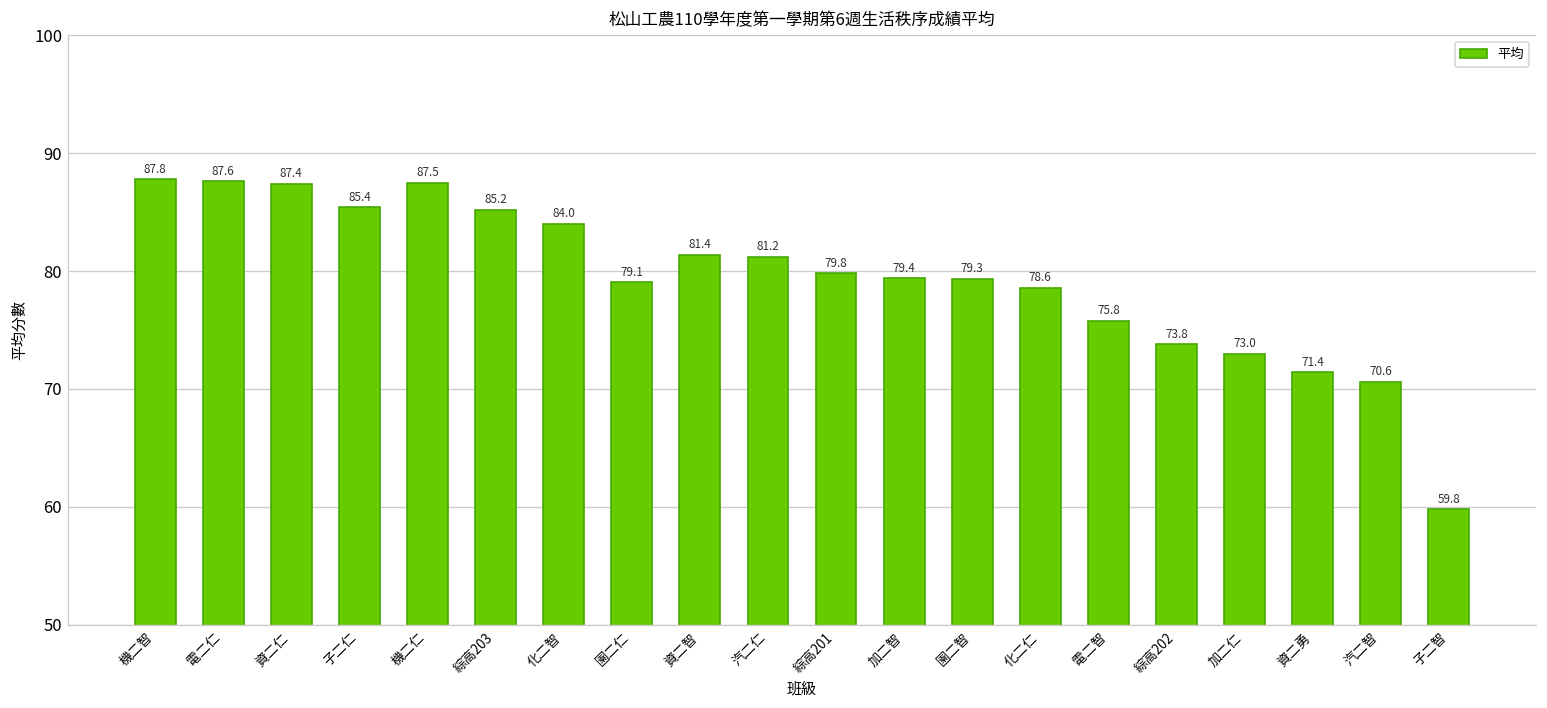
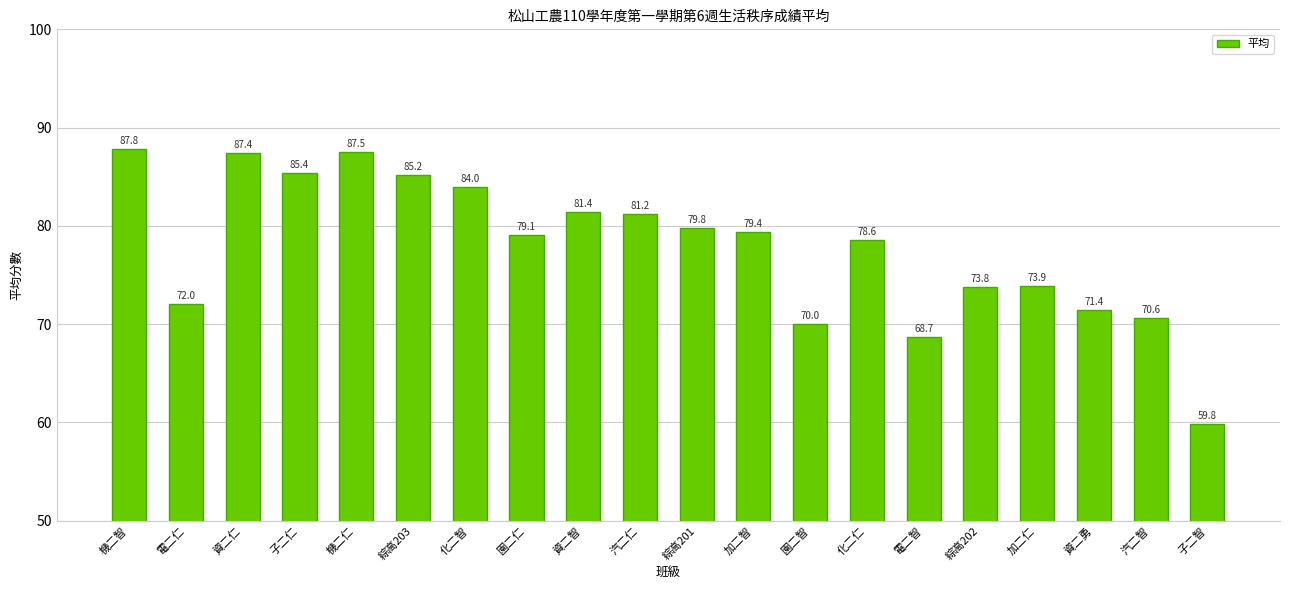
  {
    "機二智": 87.8,
-   "電二仁": 87.6,
+   "電二仁": 72.0,
    "資二仁": 87.4,
    "子二仁": 85.4,
    "機二仁": 87.5,
    "綜高203": 85.2,
    "化二智": 84.0,
    "園二仁": 79.1,
    "資二智": 81.4,
    "汽二仁": 81.2,
    "綜高201": 79.8,
    "加二智": 79.4,
-   "園二智": 79.3,
+   "園二智": 70.0,
    "化二仁": 78.6,
-   "電二智": 75.8,
+   "電二智": 68.7,
    "綜高202": 73.8,
-   "加二仁": 73.0,
+   "加二仁": 73.9,
    "資二勇": 71.4,
    "汽二智": 70.6,
    "子二智": 59.8
  }
